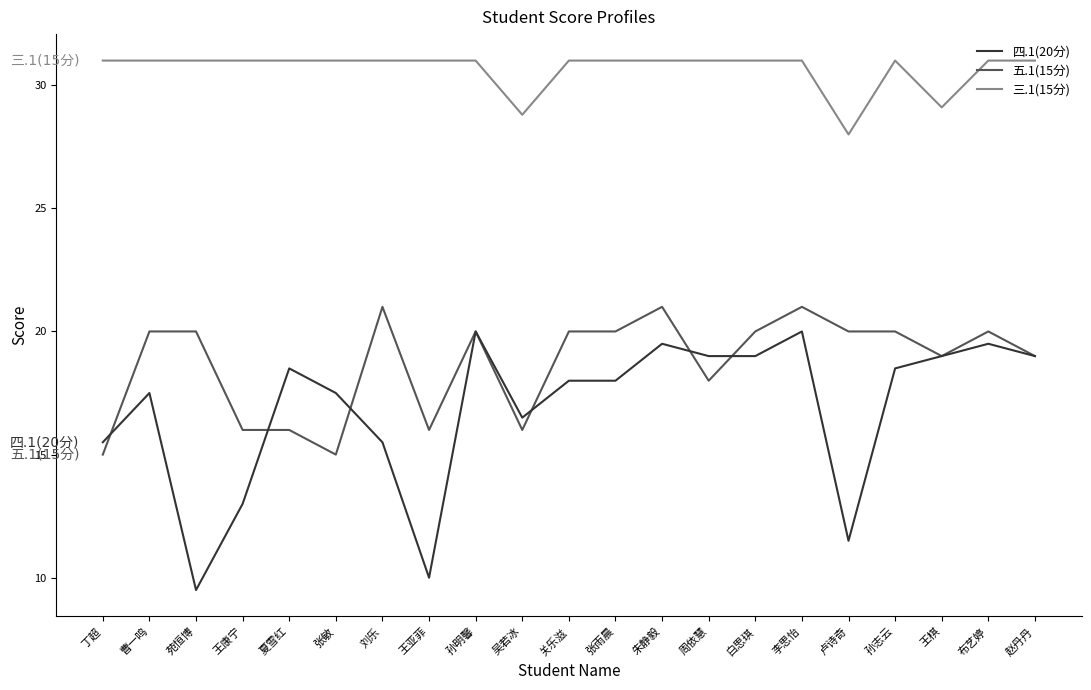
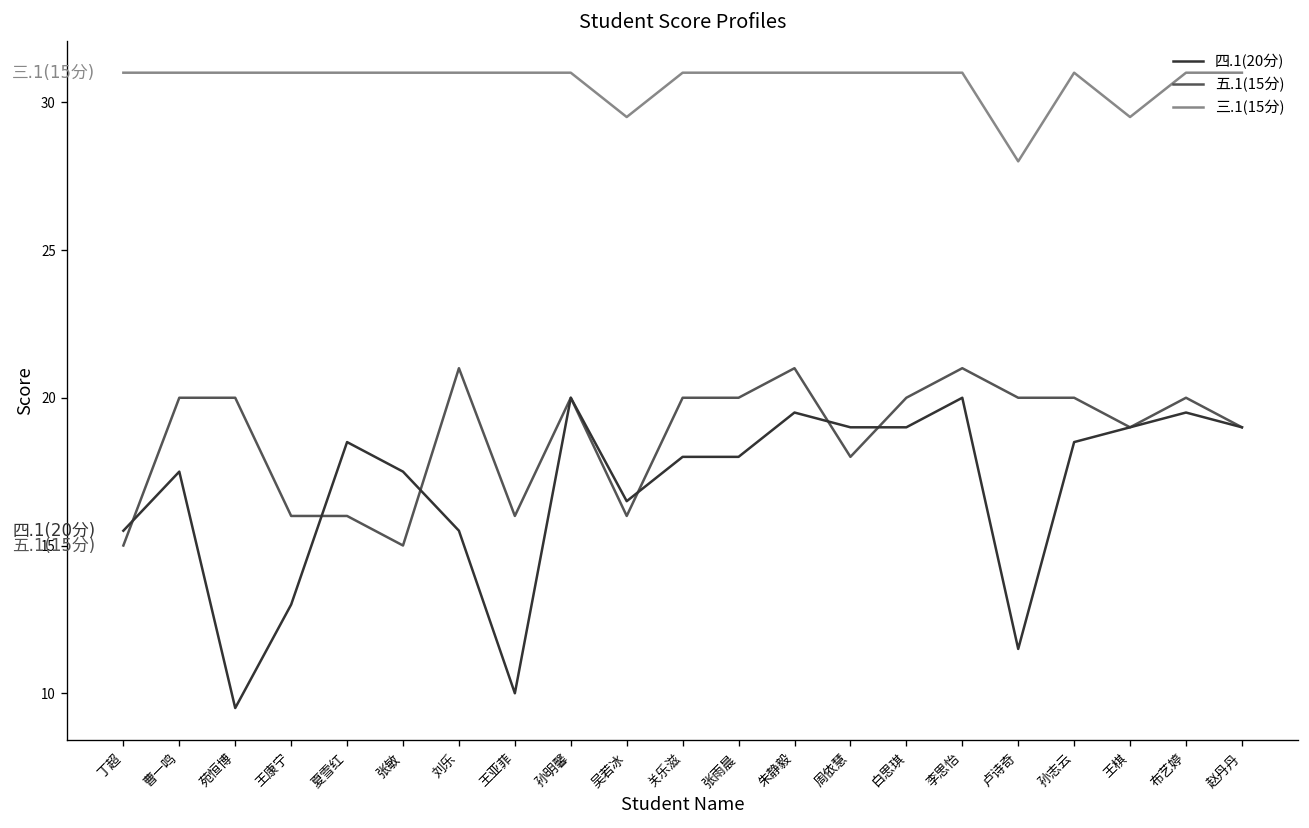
  {
    "三.1(15分)": {
      "曹一鸣": 31.0,
      "苑恒博": 31.0,
      "王康宁": 31.0,
      "夏雪红": 31.0,
      "张敏": 31.0,
      "刘乐": 31.0,
      "王亚菲": 31.0,
      "孙明馨": 31.0,
-     "吴若冰": 28.8,
+     "吴若冰": 29.5,
      "关乐滋": 31.0,
      "张雨晨": 31.0,
      "朱静毅": 31.0,
      "周依慧": 31.0,
      "白思琪": 31.0,
      "李思怡": 31.0,
      "卢诗奇": 28.0,
      "孙志云": 31.0,
-     "王棋": 29.1,
+     "王棋": 29.5,
      "布艺婷": 31.0,
      "赵丹丹": 31.0
    }
  }
